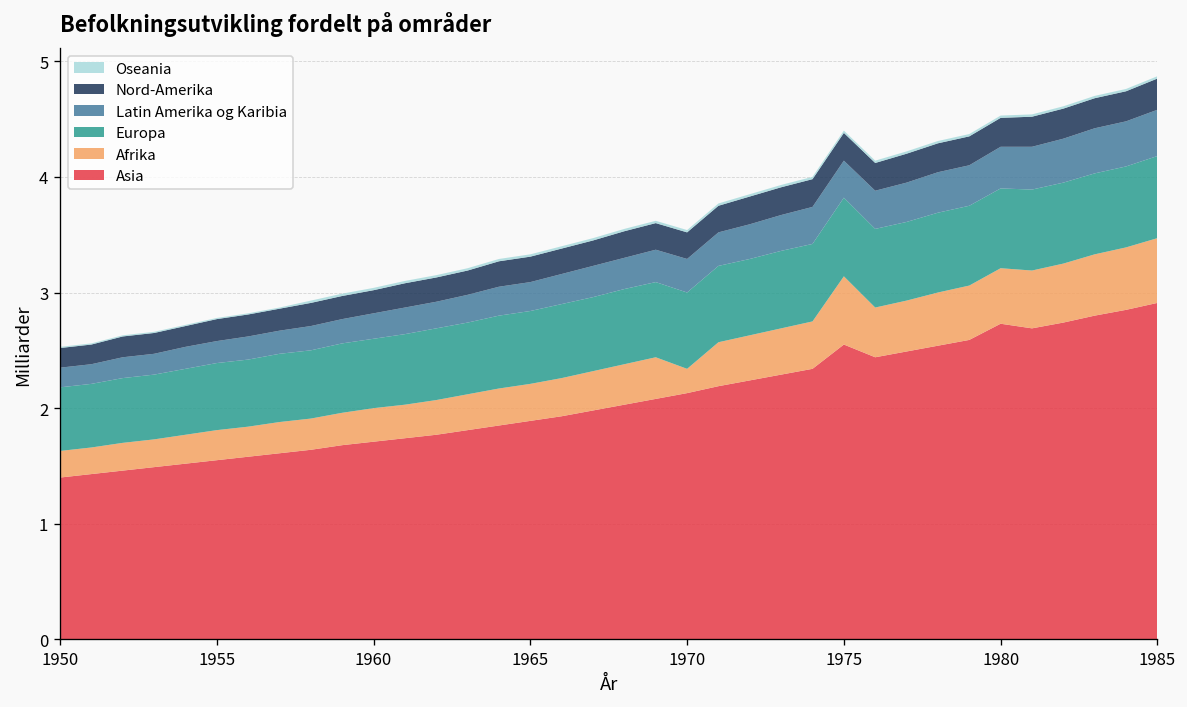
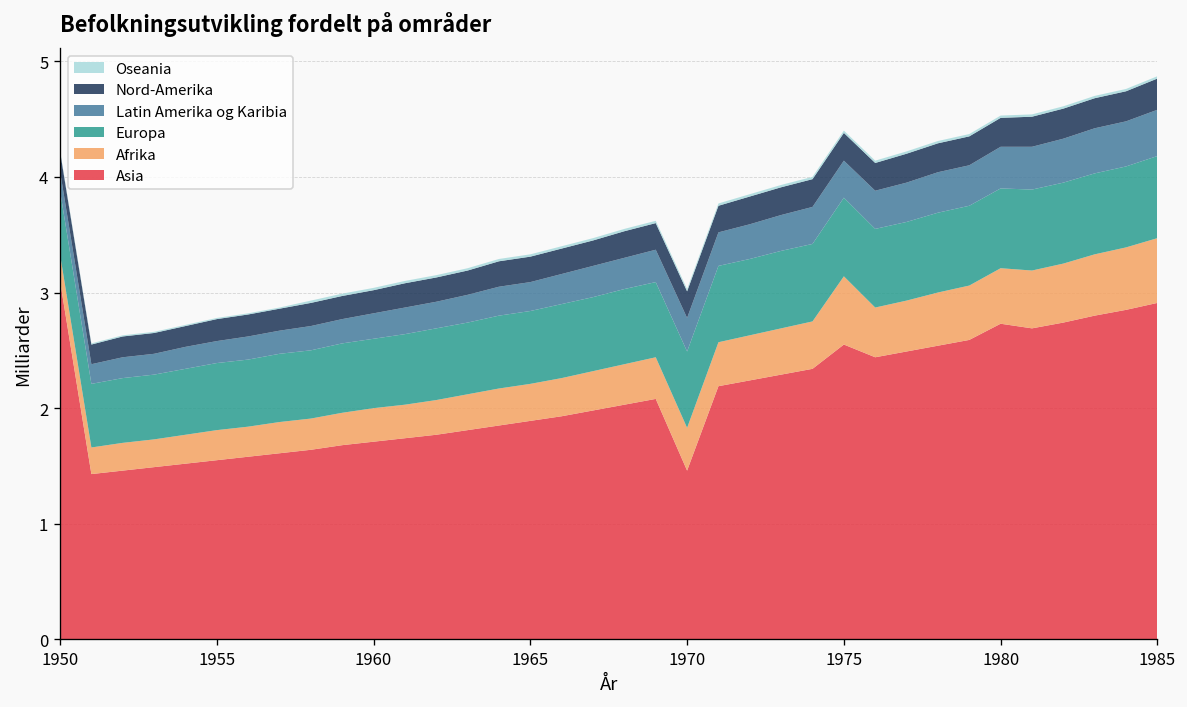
  {
    "Asia": {
-     "1950": 1.4,
+     "1950": 3.1,
      "1955": 1.6,
      "1960": 1.7,
      "1965": 1.9,
-     "1970": 2.1,
+     "1970": 1.5,
      "1975": 2.6,
      "1980": 2.7,
      "1985": 2.9
    },
    "Afrika": {
      "1950": 0.2,
      "1955": 0.3,
      "1960": 0.3,
      "1965": 0.3,
-     "1970": 0.2,
+     "1970": 0.4,
      "1975": 0.6,
      "1980": 0.5,
      "1985": 0.6
    }
  }
